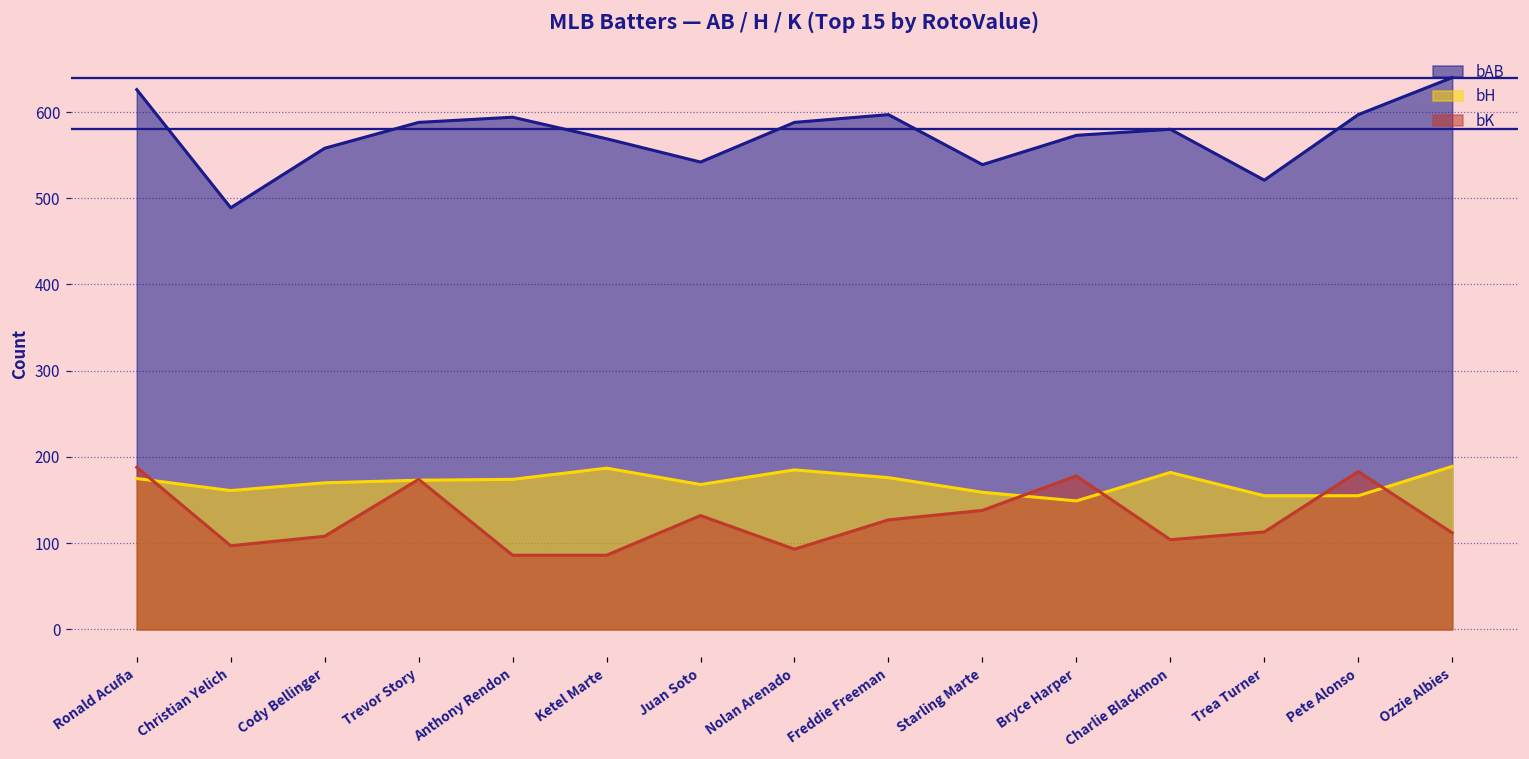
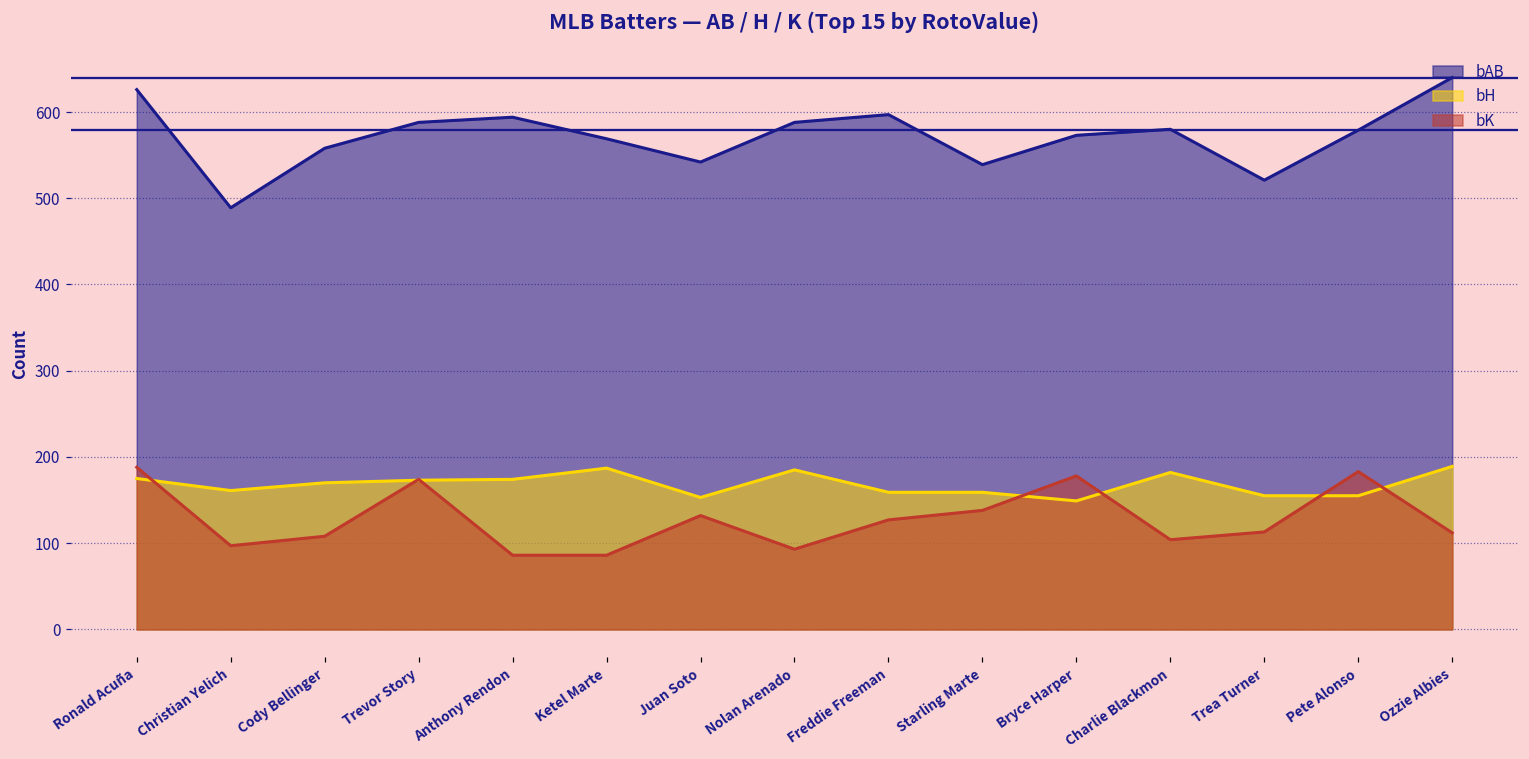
  {
    "bAB": {
      "Ronald Acuña": 630,
      "Christian Yelich": 490,
      "Cody Bellinger": 560,
      "Trevor Story": 590,
      "Anthony Rendon": 590,
      "Ketel Marte": 570,
      "Juan Soto": 540,
      "Nolan Arenado": 590,
      "Freddie Freeman": 600,
      "Starling Marte": 540,
      "Bryce Harper": 570,
      "Charlie Blackmon": 580,
      "Trea Turner": 520,
-     "Pete Alonso": 600,
+     "Pete Alonso": 580,
      "Ozzie Albies": 640
    },
    "bH": {
      "Ronald Acuña": 180,
      "Christian Yelich": 160,
      "Cody Bellinger": 170,
      "Anthony Rendon": 170,
      "Ketel Marte": 190,
-     "Juan Soto": 170,
+     "Juan Soto": 150,
      "Nolan Arenado": 190,
-     "Freddie Freeman": 180,
+     "Freddie Freeman": 160,
      "Starling Marte": 160,
      "Bryce Harper": 150,
      "Charlie Blackmon": 180,
      "Trea Turner": 160,
      "Pete Alonso": 160,
      "Ozzie Albies": 190
    },
    "bK": {
      "Ronald Acuña": 190,
      "Christian Yelich": 100,
      "Cody Bellinger": 110,
      "Anthony Rendon": 90,
      "Ketel Marte": 90,
      "Juan Soto": 130,
      "Nolan Arenado": 90,
      "Freddie Freeman": 130,
      "Starling Marte": 140,
      "Bryce Harper": 180,
      "Charlie Blackmon": 100,
      "Trea Turner": 110,
      "Pete Alonso": 180,
      "Ozzie Albies": 110
    }
  }
